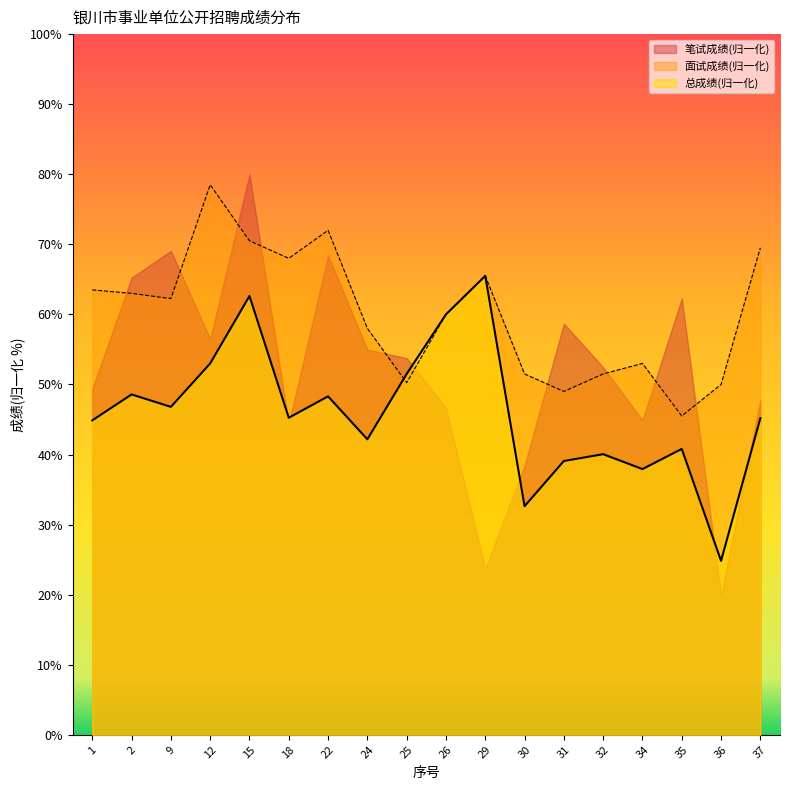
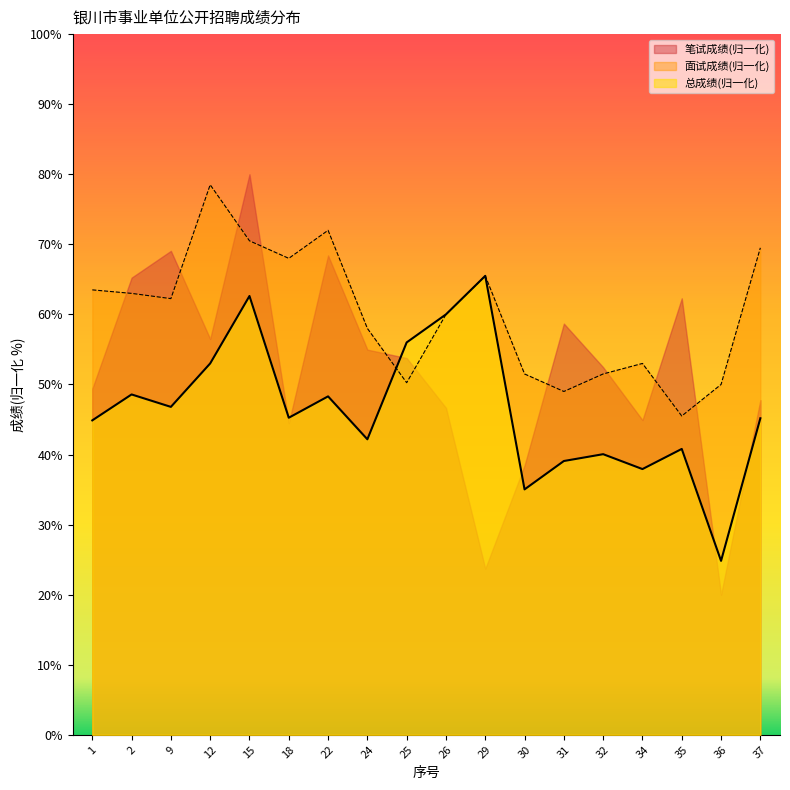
  {
    "笔试成绩(归一化)": {
      "1": "49%",
      "2": "65%",
      "9": "69%",
      "12": "57%",
      "15": "80%",
      "18": "44%",
      "22": "68%",
      "24": "55%",
      "25": "54%",
      "26": "47%",
      "29": "24%",
      "30": "38%",
      "31": "59%",
      "32": "52%",
      "34": "45%",
      "35": "62%",
      "36": "20%",
      "37": "48%"
    },
    "面试成绩(归一化)": {
      "1": "64%",
      "2": "63%",
      "9": "62%",
      "12": "79%",
      "15": "71%",
      "18": "68%",
      "22": "72%",
      "24": "58%",
      "25": "50%",
      "30": "51%",
      "31": "49%",
      "32": "51%",
      "34": "53%",
      "35": "46%",
      "36": "50%",
      "37": "70%"
    },
    "总成绩(归一化)": {
      "1": "45%",
      "2": "49%",
      "9": "47%",
      "12": "53%",
      "15": "63%",
      "18": "45%",
      "22": "48%",
      "24": "42%",
-     "25": "51%",
-     "30": "33%",
+     "25": "56%",
+     "30": "35%",
      "31": "39%",
      "32": "40%",
      "34": "38%",
      "35": "41%",
      "36": "25%",
      "37": "45%"
    }
  }
